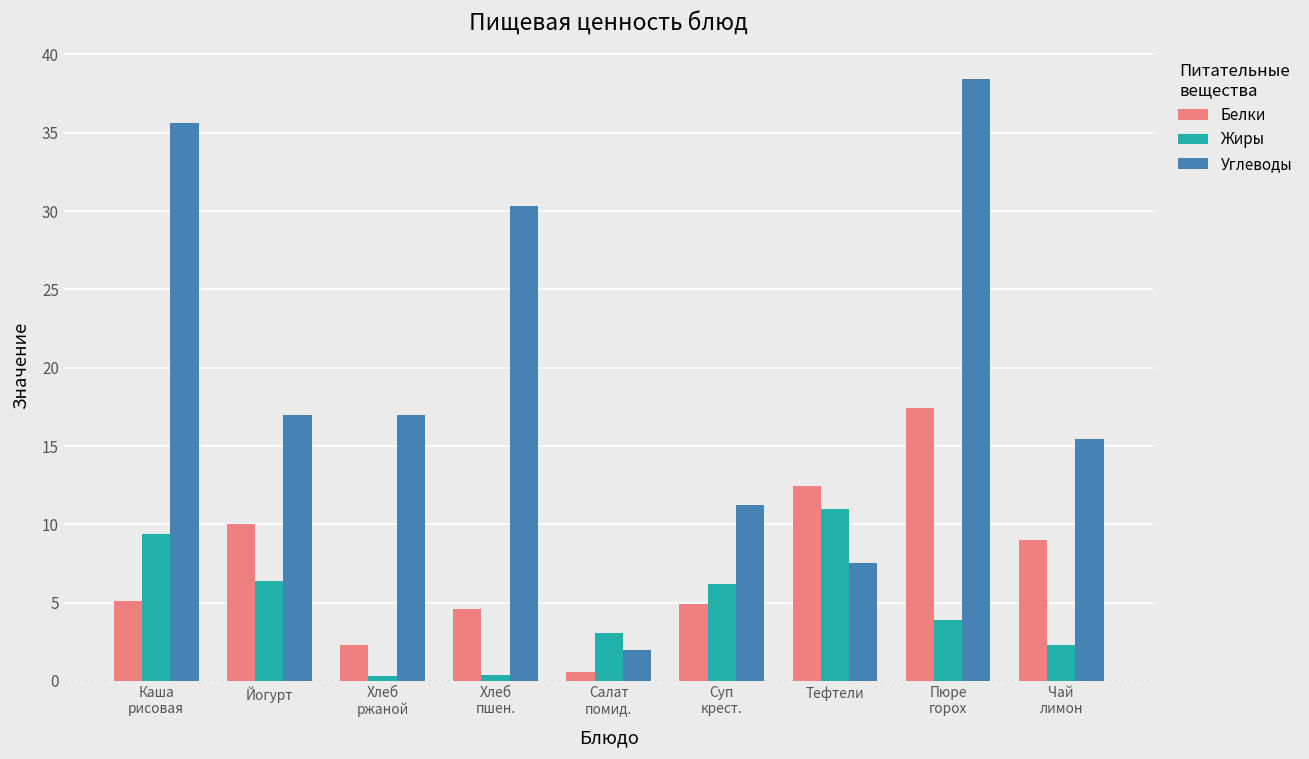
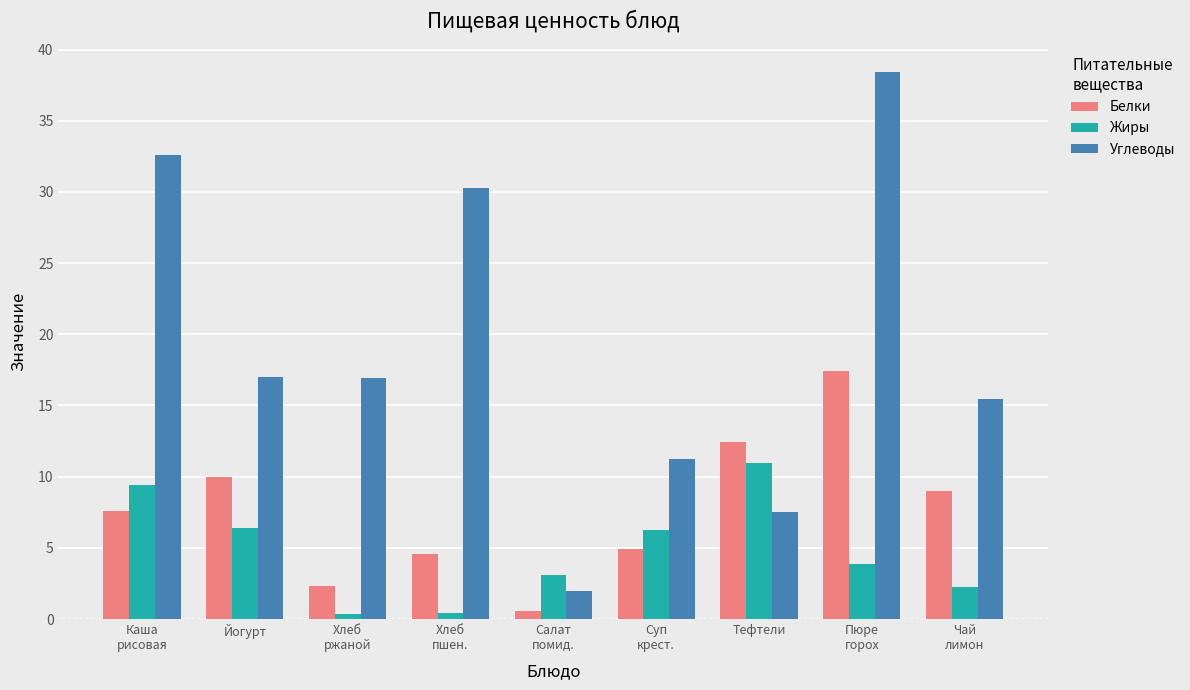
  {
    "Белки": {
-     "Каша рисовая": 5.1,
+     "Каша рисовая": 7.6,
      "Йогурт": 10.0,
      "Хлеб ржаной": 2.3,
      "Хлеб пшен.": 4.6,
      "Салат помид.": 0.6,
      "Суп крест.": 4.9,
      "Тефтели": 12.5,
      "Пюре горох": 17.4,
      "Чай лимон": 9.0
    },
    "Жиры": {
      "Каша рисовая": 9.4,
      "Йогурт": 6.4,
      "Хлеб ржаной": 0.3,
      "Хлеб пшен.": 0.4,
      "Салат помид.": 3.1,
      "Суп крест.": 6.2,
      "Тефтели": 11.0,
      "Пюре горох": 3.9,
      "Чай лимон": 2.3
    },
    "Углеводы": {
-     "Каша рисовая": 35.6,
+     "Каша рисовая": 32.6,
      "Йогурт": 17.0,
      "Хлеб ржаной": 17.0,
      "Хлеб пшен.": 30.3,
      "Салат помид.": 2.0,
      "Суп крест.": 11.2,
      "Тефтели": 7.5,
      "Пюре горох": 38.4,
      "Чай лимон": 15.4
    }
  }
